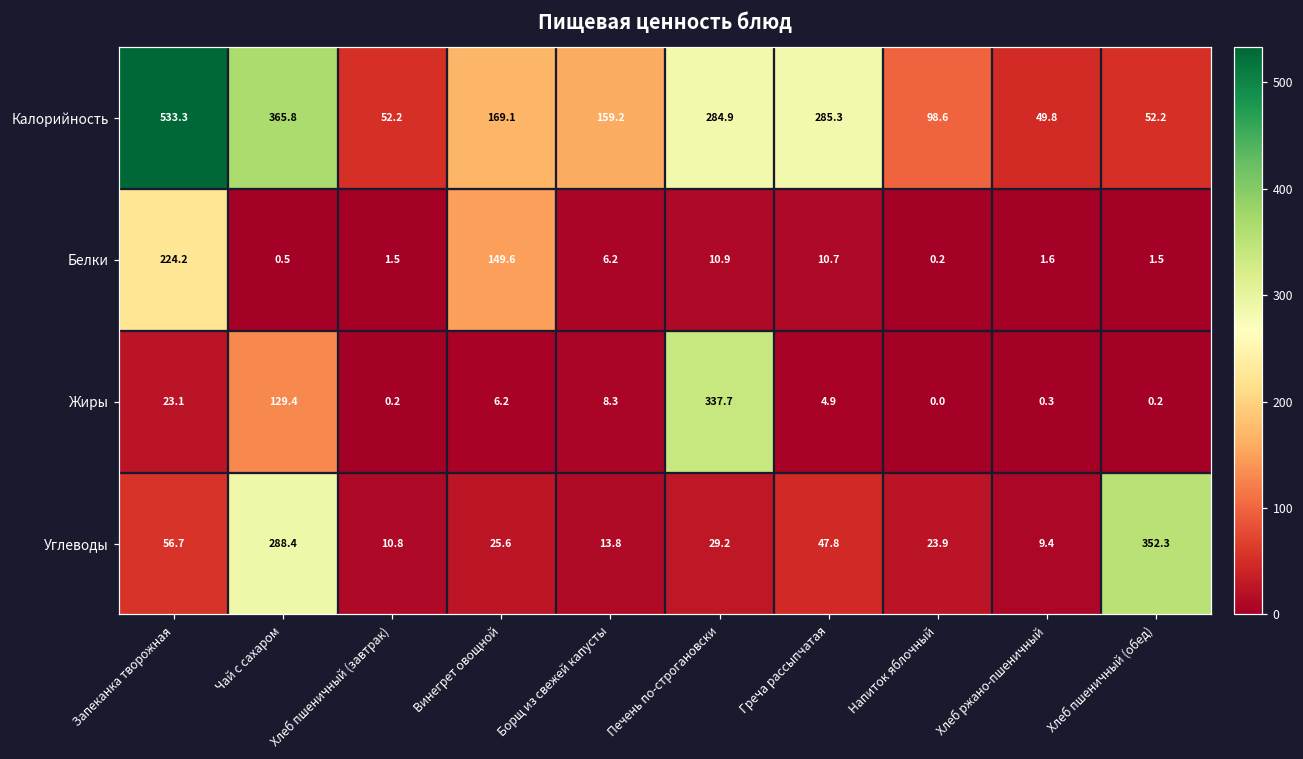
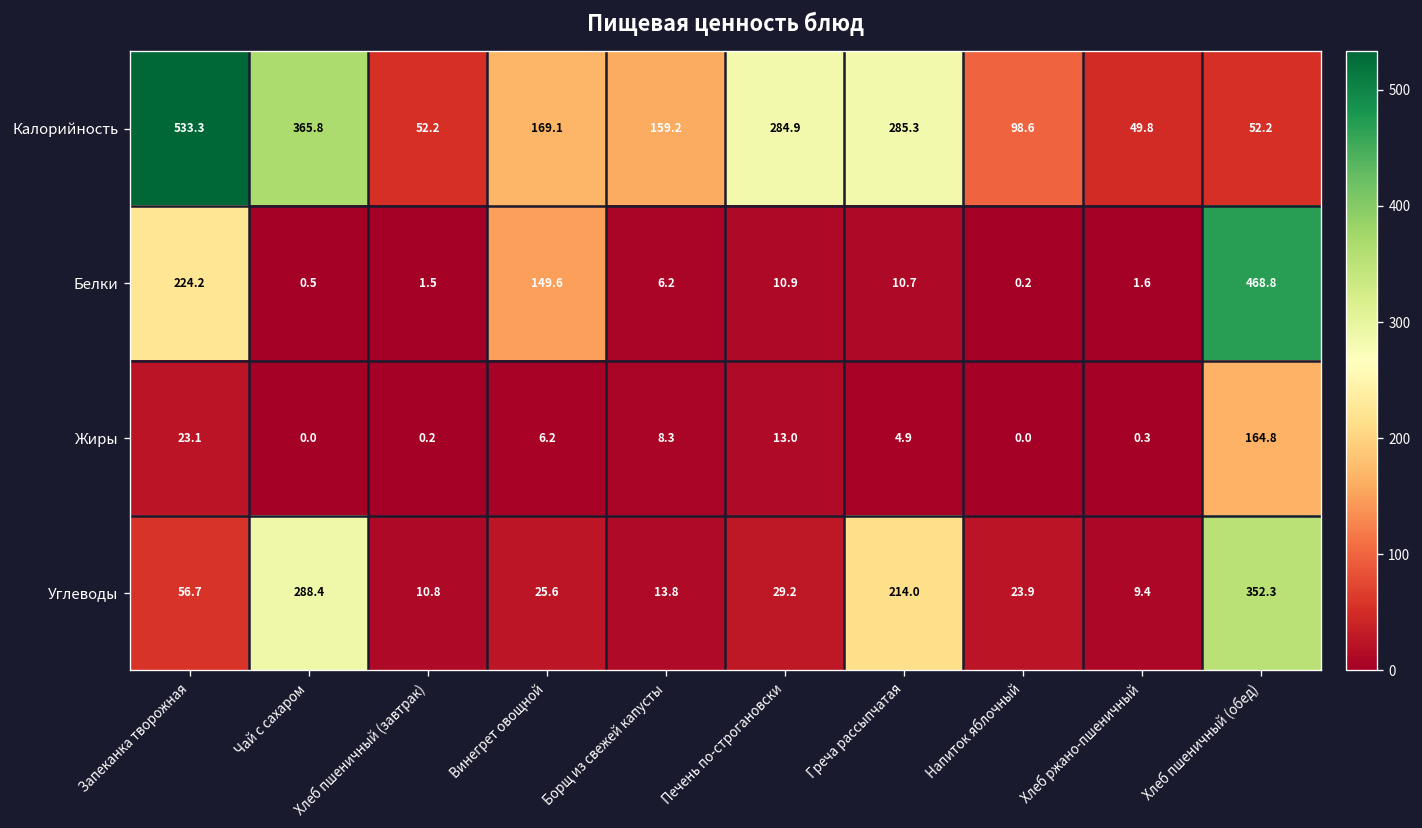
  {
    "Калорийность": {
      "Запеканка творожная": 533.3,
      "Чай с сахаром": 365.8,
      "Хлеб пшеничный (завтрак)": 52.2,
      "Винегрет овощной": 169.1,
      "Борщ из свежей капусты": 159.2,
      "Печень по-строгановски": 284.9,
      "Греча рассыпчатая": 285.3,
      "Напиток яблочный": 98.6,
      "Хлеб ржано-пшеничный": 49.8,
      "Хлеб пшеничный (обед)": 52.2
    },
    "Белки": {
      "Запеканка творожная": 224.2,
      "Чай с сахаром": 0.5,
      "Хлеб пшеничный (завтрак)": 1.5,
      "Винегрет овощной": 149.6,
      "Борщ из свежей капусты": 6.2,
      "Печень по-строгановски": 10.9,
      "Греча рассыпчатая": 10.7,
      "Напиток яблочный": 0.2,
      "Хлеб ржано-пшеничный": 1.6,
-     "Хлеб пшеничный (обед)": 1.5
+     "Хлеб пшеничный (обед)": 468.8
    },
    "Жиры": {
      "Запеканка творожная": 23.1,
-     "Чай с сахаром": 129.4,
+     "Чай с сахаром": 0.0,
      "Хлеб пшеничный (завтрак)": 0.2,
      "Винегрет овощной": 6.2,
      "Борщ из свежей капусты": 8.3,
-     "Печень по-строгановски": 337.7,
+     "Печень по-строгановски": 13.0,
      "Греча рассыпчатая": 4.9,
      "Напиток яблочный": 0.0,
      "Хлеб ржано-пшеничный": 0.3,
-     "Хлеб пшеничный (обед)": 0.2
+     "Хлеб пшеничный (обед)": 164.8
    },
    "Углеводы": {
      "Запеканка творожная": 56.7,
      "Чай с сахаром": 288.4,
      "Хлеб пшеничный (завтрак)": 10.8,
      "Винегрет овощной": 25.6,
      "Борщ из свежей капусты": 13.8,
      "Печень по-строгановски": 29.2,
-     "Греча рассыпчатая": 47.8,
+     "Греча рассыпчатая": 214.0,
      "Напиток яблочный": 23.9,
      "Хлеб ржано-пшеничный": 9.4,
      "Хлеб пшеничный (обед)": 352.3
    }
  }
